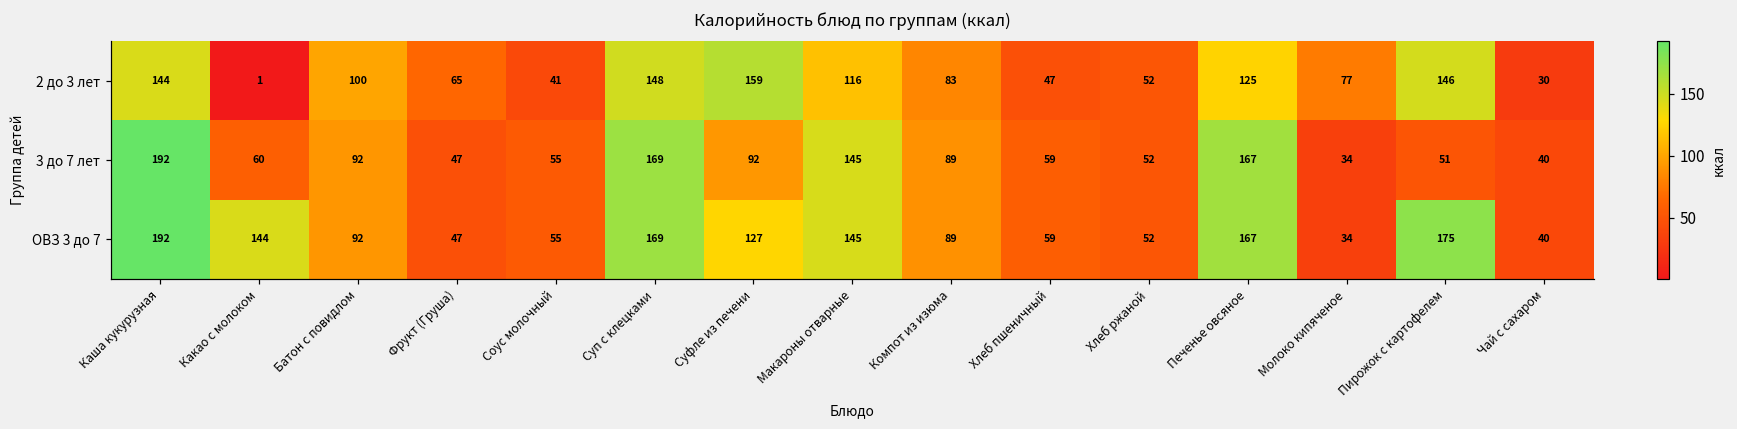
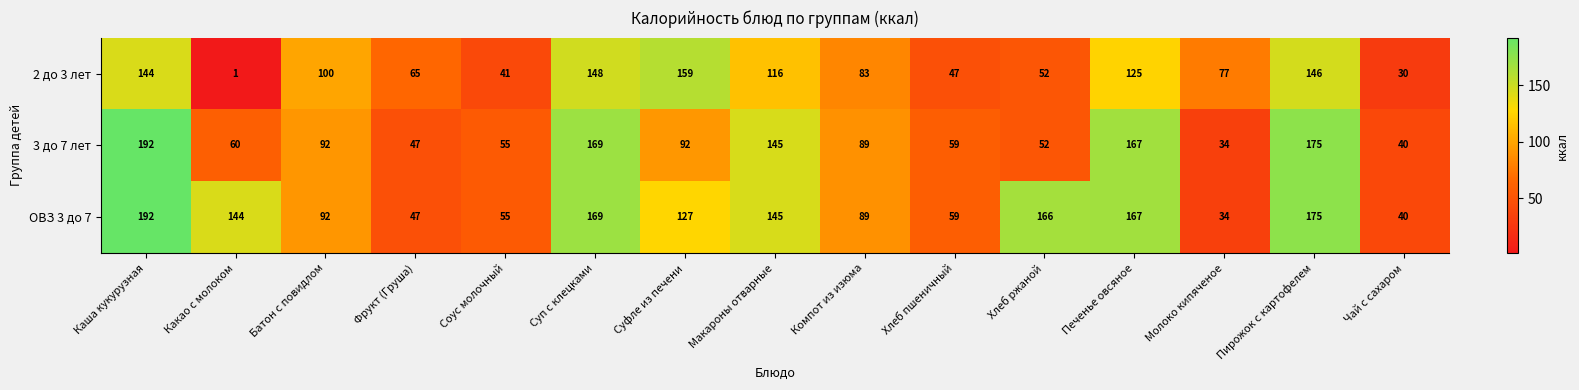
  {
    "2 до 3 лет": {
      "Каша кукурузная": 144,
      "Какао с молоком": 1,
      "Батон с повидлом": 100,
      "Фрукт (Груша)": 65,
      "Соус молочный": 41,
      "Суп с клецками": 148,
      "Суфле из печени": 159,
      "Макароны отварные": 116,
      "Компот из изюма": 83,
      "Хлеб пшеничный": 47,
      "Хлеб ржаной": 52,
      "Печенье овсяное": 125,
      "Молоко кипяченое": 77,
      "Пирожок с картофелем": 146,
      "Чай с сахаром": 30
    },
    "3 до 7 лет": {
      "Каша кукурузная": 192,
      "Какао с молоком": 60,
      "Батон с повидлом": 92,
      "Фрукт (Груша)": 47,
      "Соус молочный": 55,
      "Суп с клецками": 169,
      "Суфле из печени": 92,
      "Макароны отварные": 145,
      "Компот из изюма": 89,
      "Хлеб пшеничный": 59,
      "Хлеб ржаной": 52,
      "Печенье овсяное": 167,
      "Молоко кипяченое": 34,
-     "Пирожок с картофелем": 51,
+     "Пирожок с картофелем": 175,
      "Чай с сахаром": 40
    },
    "ОВЗ 3 до 7": {
      "Каша кукурузная": 192,
      "Какао с молоком": 144,
      "Батон с повидлом": 92,
      "Фрукт (Груша)": 47,
      "Соус молочный": 55,
      "Суп с клецками": 169,
      "Суфле из печени": 127,
      "Макароны отварные": 145,
      "Компот из изюма": 89,
      "Хлеб пшеничный": 59,
-     "Хлеб ржаной": 52,
+     "Хлеб ржаной": 166,
      "Печенье овсяное": 167,
      "Молоко кипяченое": 34,
      "Пирожок с картофелем": 175,
      "Чай с сахаром": 40
    }
  }
